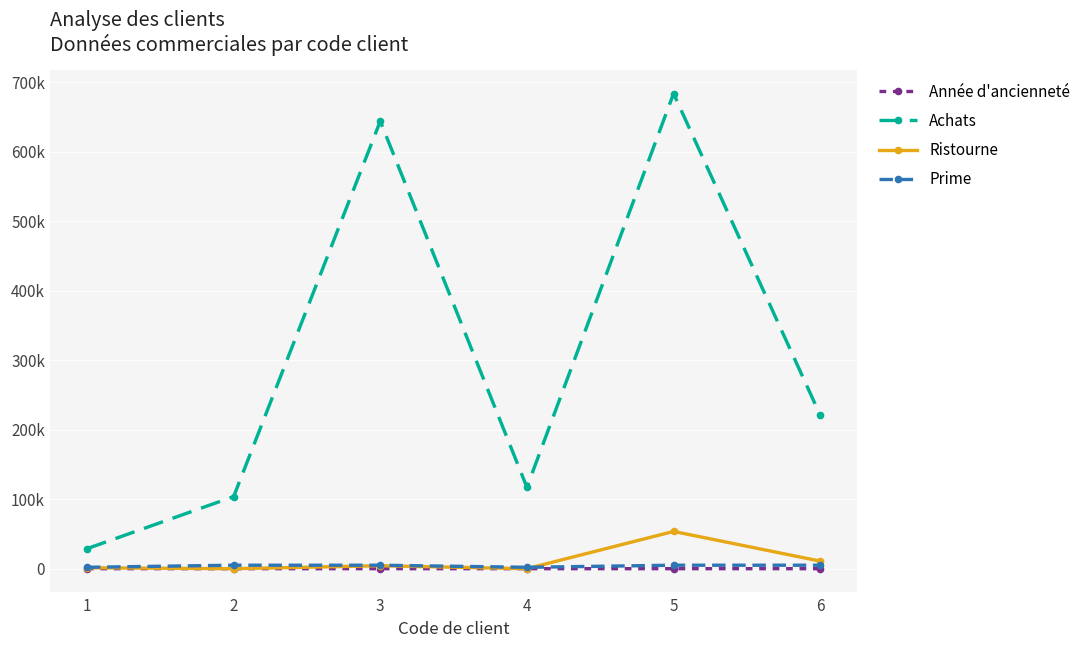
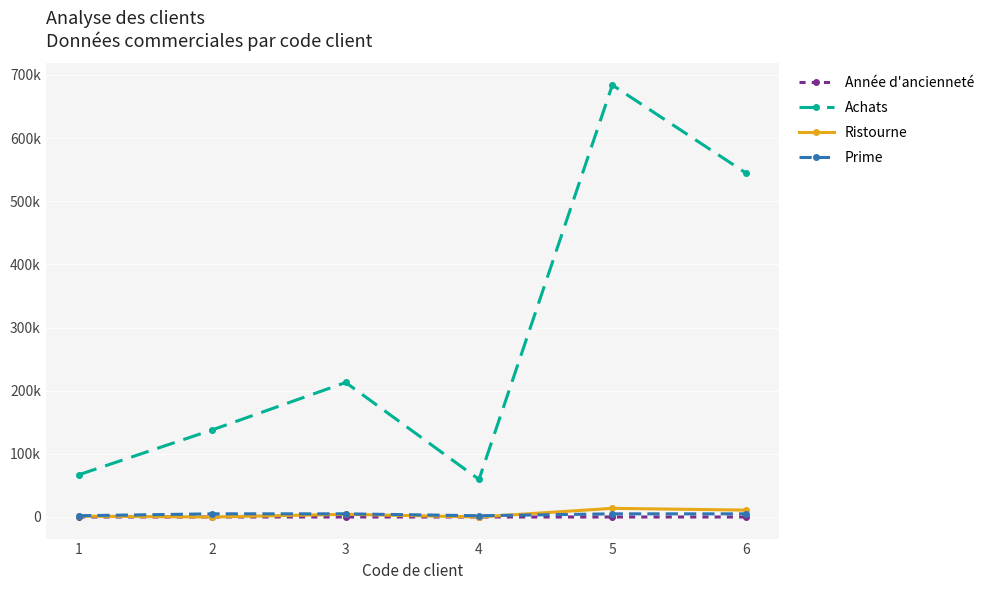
  {
    "Année d'ancienneté": {
      "3": 0,
      "5": 0,
      "6": 0
    },
    "Achats": {
-     "1": 30000,
-     "2": 100000,
-     "3": 640000,
-     "4": 120000,
+     "1": 70000,
+     "2": 140000,
+     "3": 210000,
+     "4": 60000,
      "5": 680000,
-     "6": 220000
+     "6": 550000
    },
    "Ristourne": {
-     "5": 50000,
+     "5": 10000,
      "6": 10000
    },
    "Prime": {
      "2": 10000,
      "5": 10000,
      "6": 10000
    }
  }
